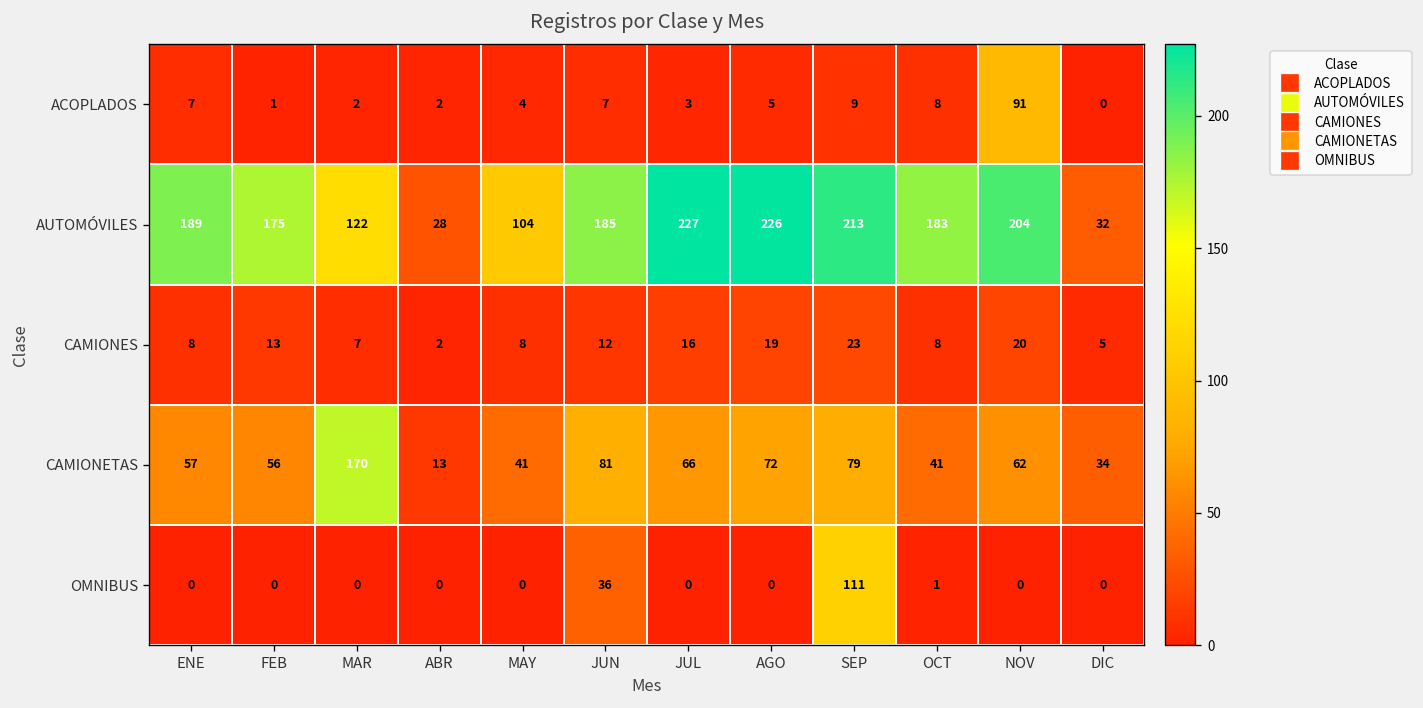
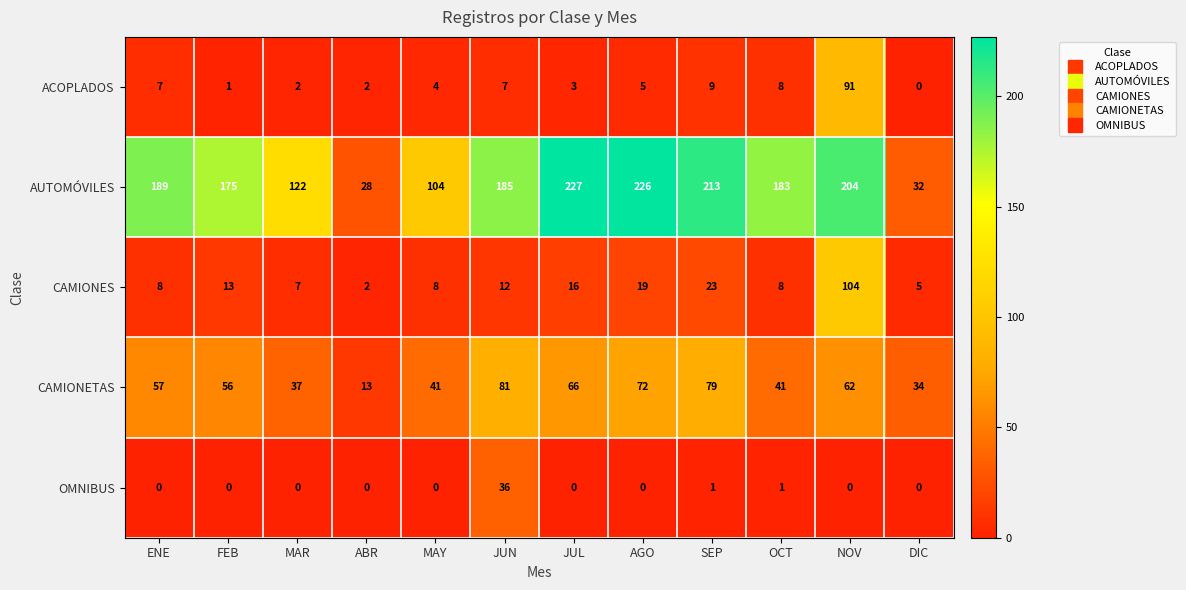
  {
    "ACOPLADOS": {
      "ENE": 7,
      "FEB": 1,
      "MAR": 2,
      "ABR": 2,
      "MAY": 4,
      "JUN": 7,
      "JUL": 3,
      "AGO": 5,
      "SEP": 9,
      "OCT": 8,
      "NOV": 91,
      "DIC": 0
    },
    "AUTOMÓVILES": {
      "ENE": 189,
      "FEB": 175,
      "MAR": 122,
      "ABR": 28,
      "MAY": 104,
      "JUN": 185,
      "JUL": 227,
      "AGO": 226,
      "SEP": 213,
      "OCT": 183,
      "NOV": 204,
      "DIC": 32
    },
    "CAMIONES": {
      "ENE": 8,
      "FEB": 13,
      "MAR": 7,
      "ABR": 2,
      "MAY": 8,
      "JUN": 12,
      "JUL": 16,
      "AGO": 19,
      "SEP": 23,
      "OCT": 8,
-     "NOV": 20,
+     "NOV": 104,
      "DIC": 5
    },
    "CAMIONETAS": {
      "ENE": 57,
      "FEB": 56,
-     "MAR": 170,
+     "MAR": 37,
      "ABR": 13,
      "MAY": 41,
      "JUN": 81,
      "JUL": 66,
      "AGO": 72,
      "SEP": 79,
      "OCT": 41,
      "NOV": 62,
      "DIC": 34
    },
    "OMNIBUS": {
      "ENE": 0,
      "FEB": 0,
      "MAR": 0,
      "ABR": 0,
      "MAY": 0,
      "JUN": 36,
      "JUL": 0,
      "AGO": 0,
-     "SEP": 111,
+     "SEP": 1,
      "OCT": 1,
      "NOV": 0,
      "DIC": 0
    }
  }
